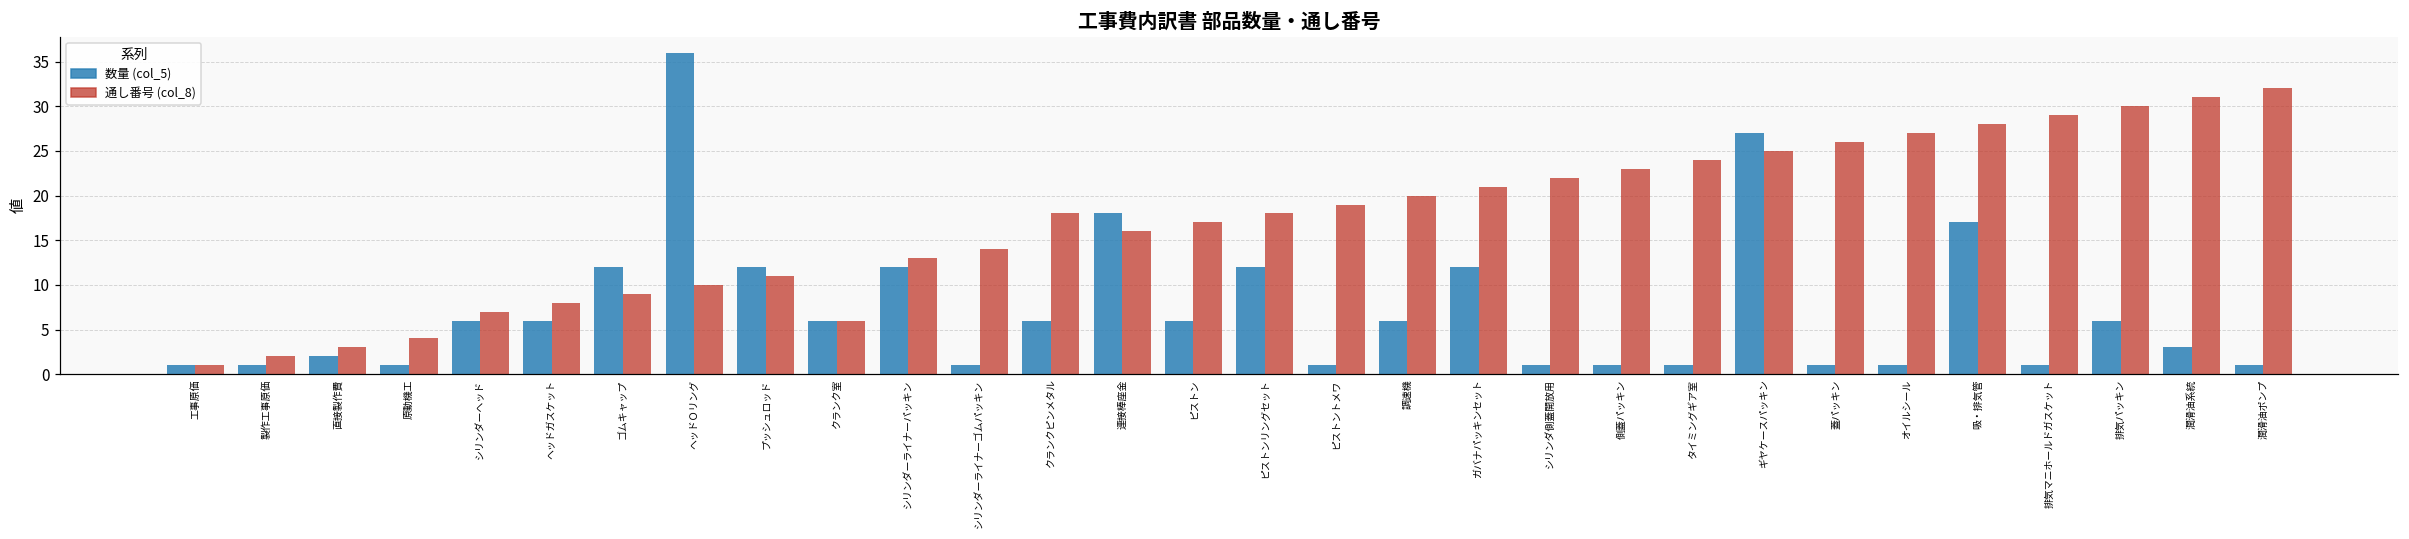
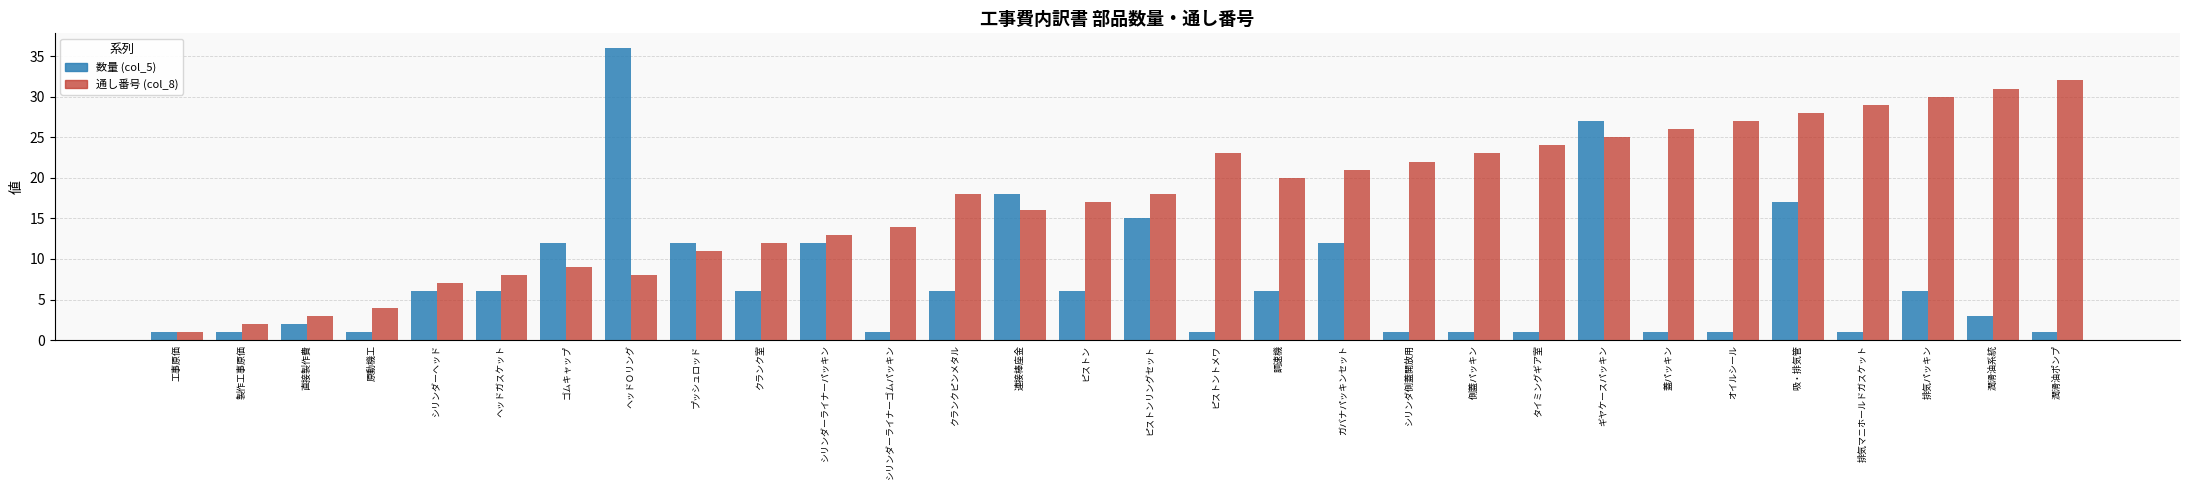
  {
    "数量 (col_5)": {
      "工事原価": 1,
      "製作工事原価": 1,
      "直接製作費": 2,
      "原動機工": 1,
      "シリンダーヘッド": 6,
      "ヘッドガスケット": 6,
      "ゴムキャップ": 12,
      "ヘッドＯリング": 36,
      "プッシュロッド": 12,
      "クランク室": 6,
      "シリンダーライナーパッキン": 12,
      "シリンダーライナーゴムパッキン": 1,
      "クランクピンメタル": 6,
      "連接棒座金": 18,
      "ピストン": 6,
-     "ピストンリングセット": 12,
+     "ピストンリングセット": 15,
      "ピストントメワ": 1,
      "調速機": 6,
      "ガバナパッキンセット": 12,
      "シリンダ側蓋開放用": 1,
      "側蓋パッキン": 1,
      "タイミングギア室": 1,
      "ギヤケースパッキン": 27,
      "蓋パッキン": 1,
      "オイルシール": 1,
      "吸・排気管": 17,
      "排気マニホールドガスケット": 1,
      "排気パッキン": 6,
      "潤滑油系統": 3,
      "潤滑油ポンプ": 1
    },
    "通し番号 (col_8)": {
      "工事原価": 1,
      "製作工事原価": 2,
      "直接製作費": 3,
      "原動機工": 4,
      "シリンダーヘッド": 7,
      "ヘッドガスケット": 8,
      "ゴムキャップ": 9,
-     "ヘッドＯリング": 10,
+     "ヘッドＯリング": 8,
      "プッシュロッド": 11,
-     "クランク室": 6,
+     "クランク室": 12,
      "シリンダーライナーパッキン": 13,
      "シリンダーライナーゴムパッキン": 14,
      "クランクピンメタル": 18,
      "連接棒座金": 16,
      "ピストン": 17,
      "ピストンリングセット": 18,
-     "ピストントメワ": 19,
+     "ピストントメワ": 23,
      "調速機": 20,
      "ガバナパッキンセット": 21,
      "シリンダ側蓋開放用": 22,
      "側蓋パッキン": 23,
      "タイミングギア室": 24,
      "ギヤケースパッキン": 25,
      "蓋パッキン": 26,
      "オイルシール": 27,
      "吸・排気管": 28,
      "排気マニホールドガスケット": 29,
      "排気パッキン": 30,
      "潤滑油系統": 31,
      "潤滑油ポンプ": 32
    }
  }
